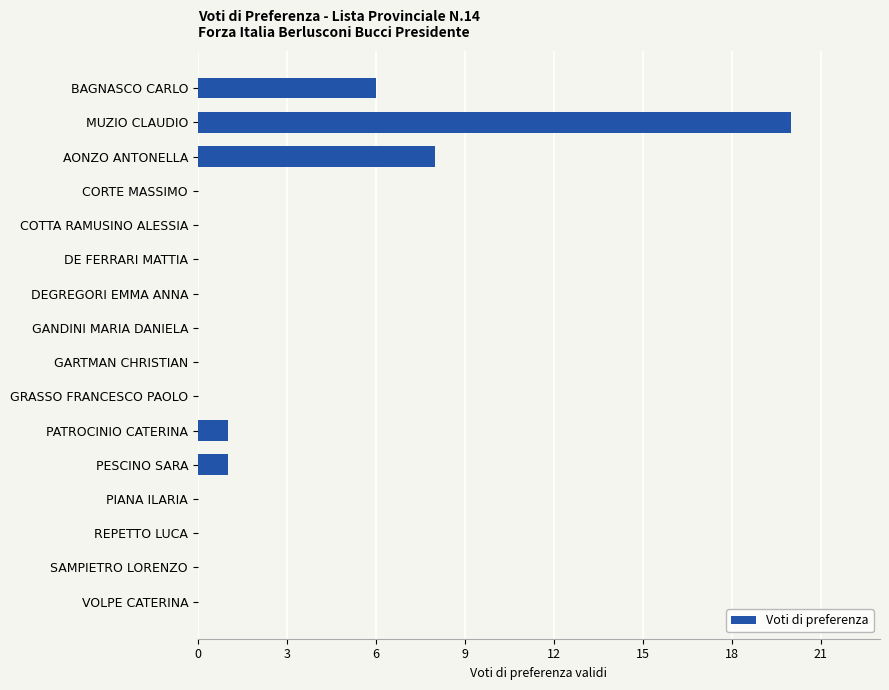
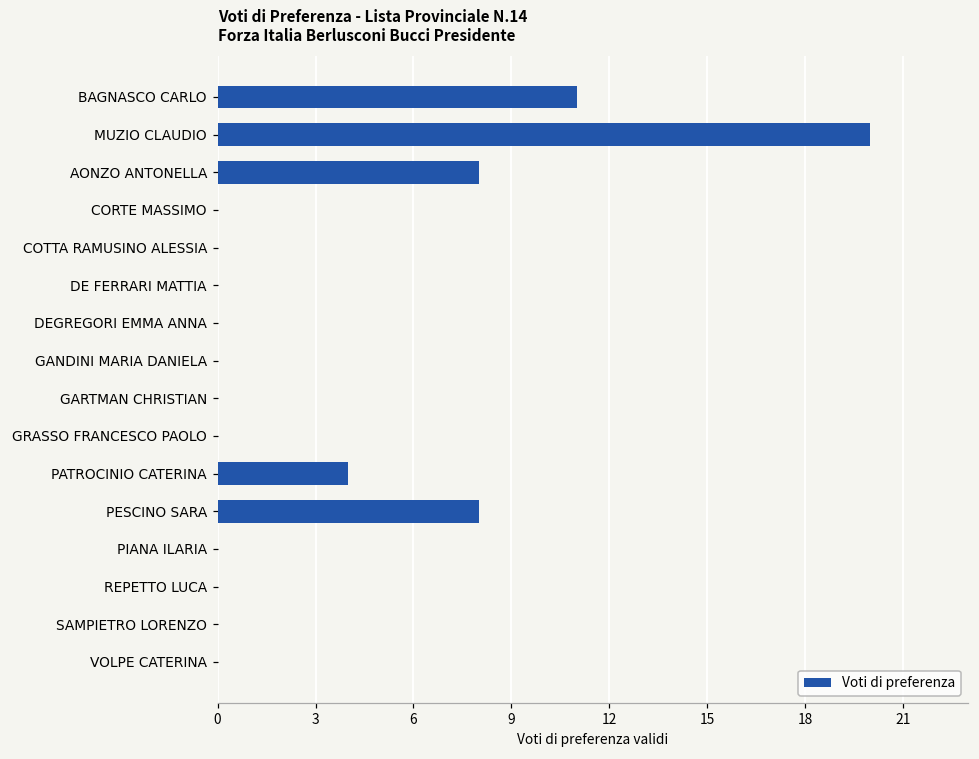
  {
-   "BAGNASCO CARLO": 6,
+   "BAGNASCO CARLO": 11,
    "MUZIO CLAUDIO": 20,
    "AONZO ANTONELLA": 8,
    "CORTE MASSIMO": 0,
    "COTTA RAMUSINO ALESSIA": 0,
    "DE FERRARI MATTIA": 0,
    "DEGREGORI EMMA ANNA": 0,
    "GANDINI MARIA DANIELA": 0,
    "GARTMAN CHRISTIAN": 0,
    "GRASSO FRANCESCO PAOLO": 0,
-   "PATROCINIO CATERINA": 1,
-   "PESCINO SARA": 1,
+   "PATROCINIO CATERINA": 4,
+   "PESCINO SARA": 8,
    "PIANA ILARIA": 0,
    "REPETTO LUCA": 0,
    "SAMPIETRO LORENZO": 0,
    "VOLPE CATERINA": 0
  }
